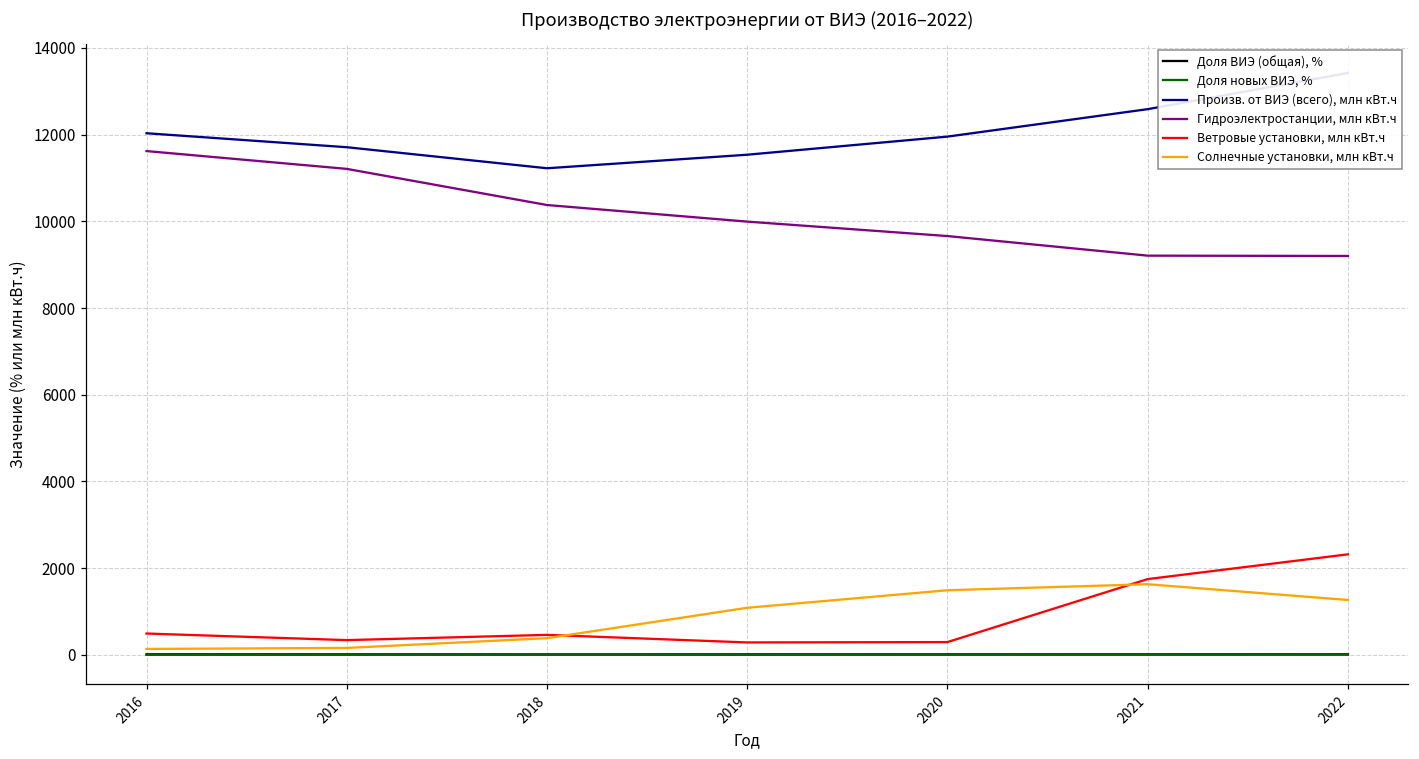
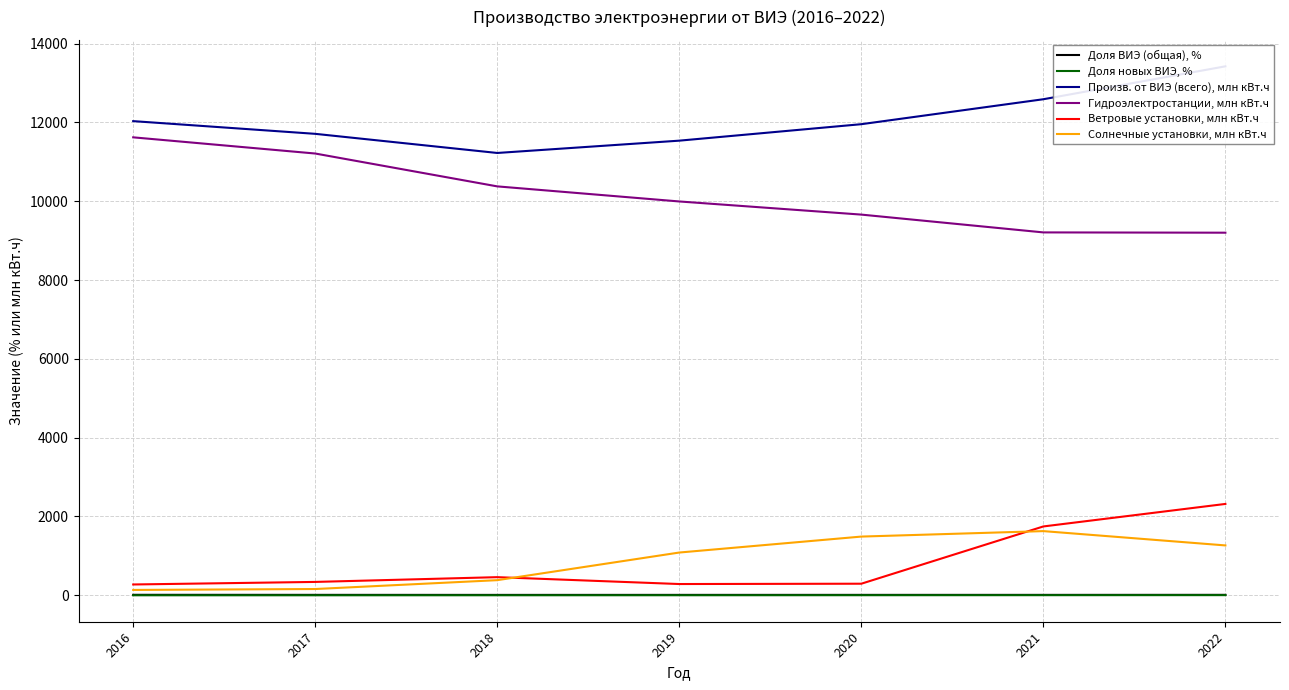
  {
    "Доля новых ВИЭ, %": {
      "2016": 0,
      "2017": 0,
      "2018": 0,
      "2019": 0,
      "2020": 0,
      "2021": 0,
      "2022": 0
    },
    "Произв. от ВИЭ (всего), млн кВт.ч": {
      "2016": 12000,
      "2017": 11700,
      "2018": 11200,
      "2019": 11500,
      "2020": 12000,
      "2021": 12600
    },
    "Гидроэлектростанции, млн кВт.ч": {
      "2016": 11600,
      "2017": 11200,
      "2018": 10400,
      "2019": 10000,
      "2020": 9700,
      "2021": 9200,
      "2022": 9200
    },
    "Ветровые установки, млн кВт.ч": {
-     "2016": 500,
+     "2016": 300,
      "2017": 300,
      "2018": 500,
      "2019": 300,
      "2020": 300,
      "2021": 1700,
      "2022": 2300
    },
    "Солнечные установки, млн кВт.ч": {
      "2016": 100,
      "2017": 200,
      "2018": 400,
      "2019": 1100,
      "2020": 1500,
      "2021": 1600,
      "2022": 1300
    }
  }
